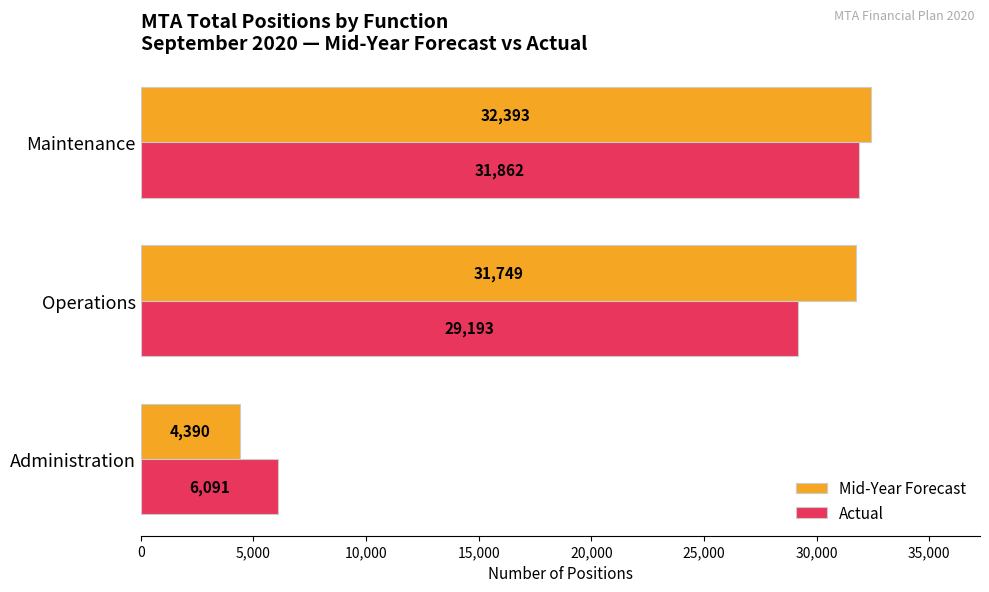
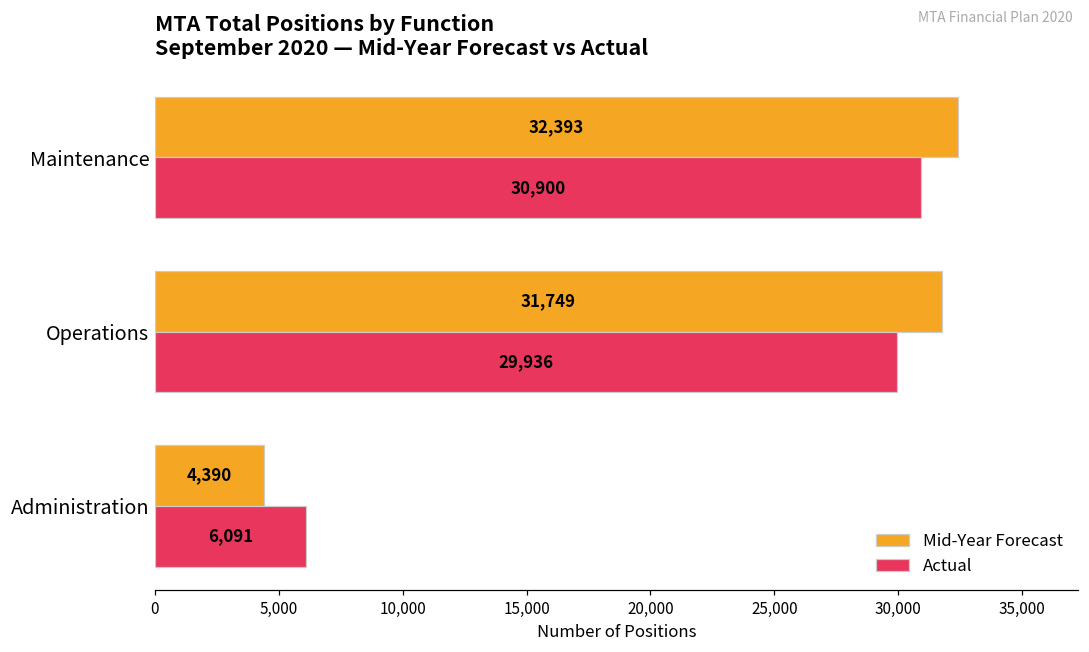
  {
    "Mid-Year Forecast": {
      "Maintenance": "32,393",
      "Operations": "31,749",
      "Administration": "4,390"
    },
    "Actual": {
-     "Maintenance": "31,862",
-     "Operations": "29,193",
+     "Maintenance": "30,900",
+     "Operations": "29,936",
      "Administration": "6,091"
    }
  }
